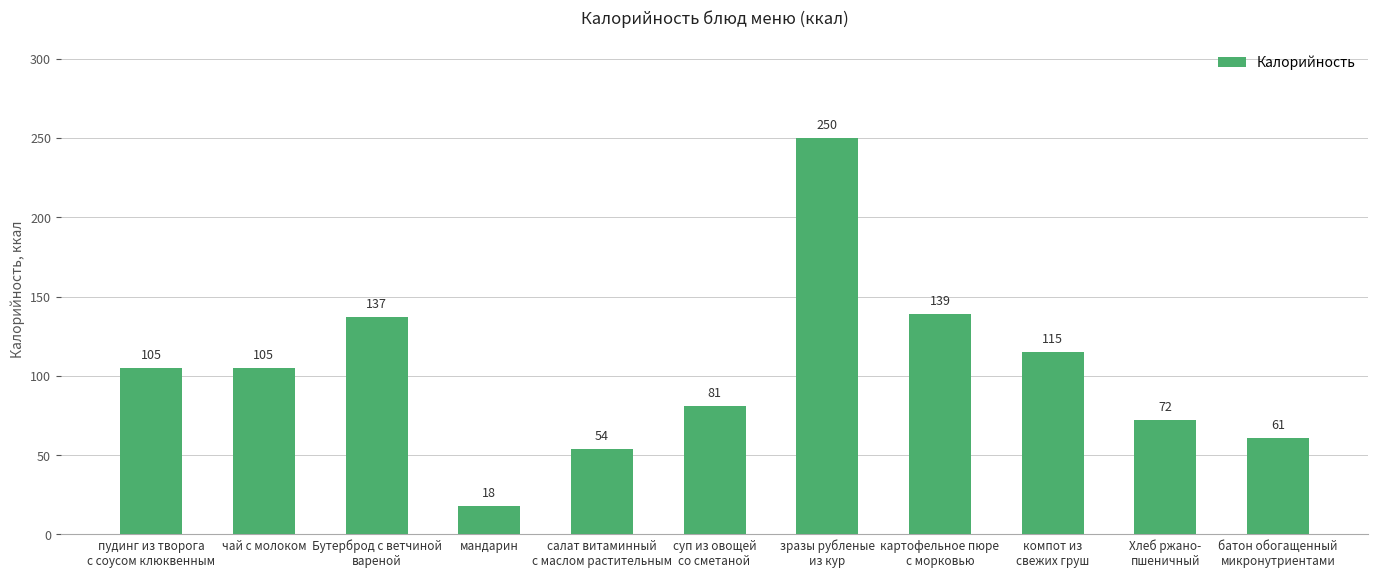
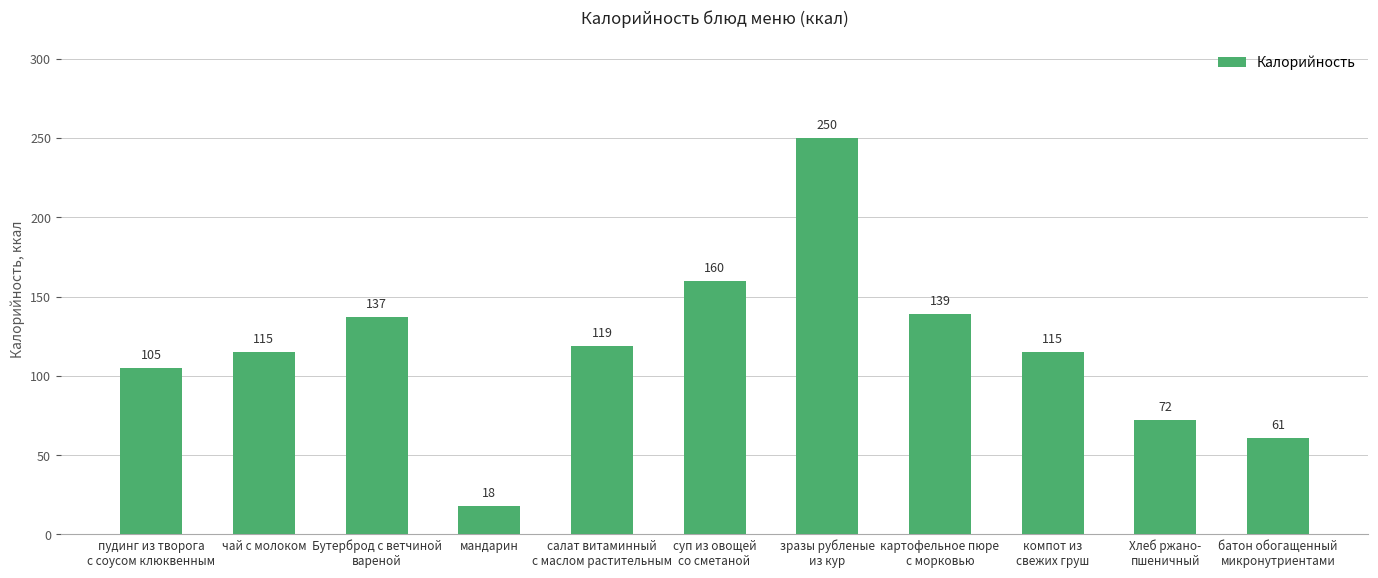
  {
    "пудинг из творога с соусом клюквенным": 105,
-   "чай с молоком": 105,
+   "чай с молоком": 115,
    "Бутерброд с ветчиной вареной": 137,
    "мандарин": 18,
-   "салат витаминный с маслом растительным": 54,
-   "суп из овощей со сметаной": 81,
+   "салат витаминный с маслом растительным": 119,
+   "суп из овощей со сметаной": 160,
    "зразы рубленые из кур": 250,
    "картофельное пюре с морковью": 139,
    "компот из свежих груш": 115,
    "Хлеб ржано- пшеничный": 72,
    "батон обогащенный микронутриентами": 61
  }
